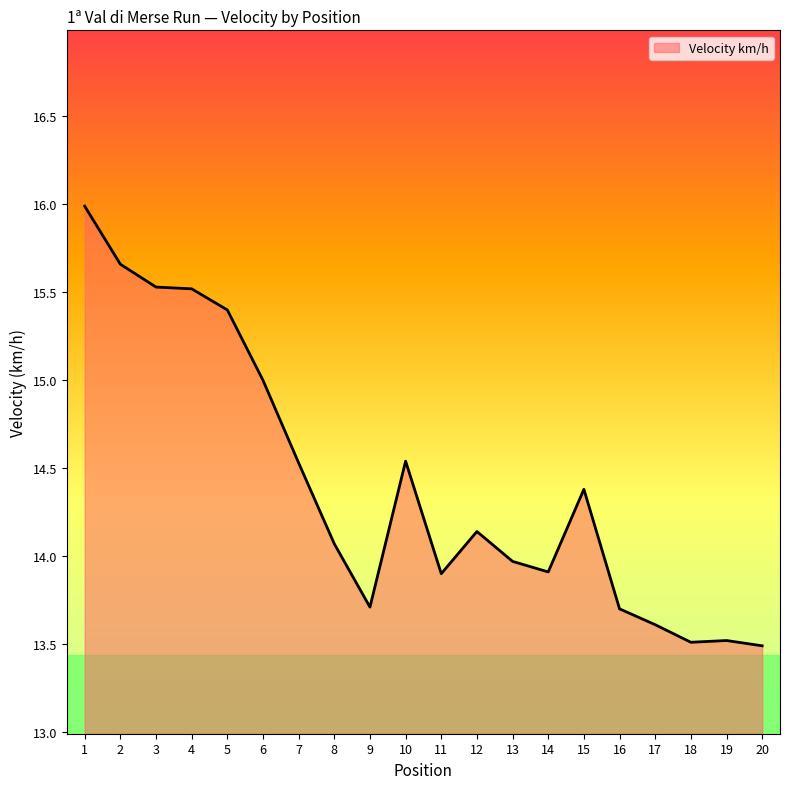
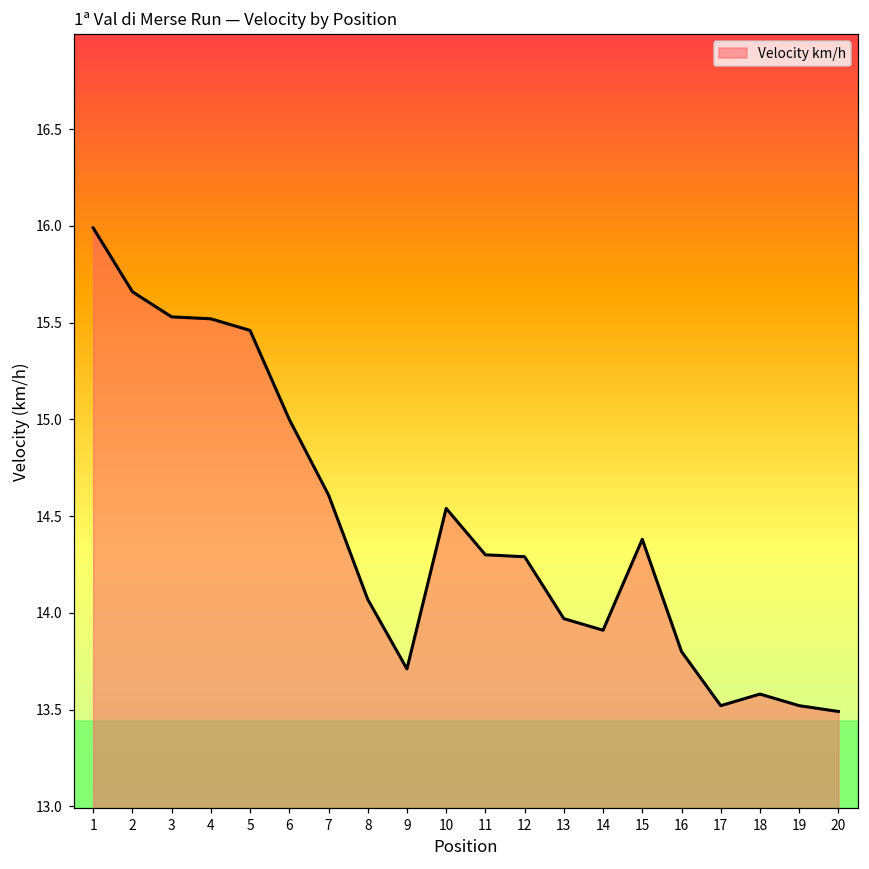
  {
    "1": 15.99,
    "2": 15.66,
    "3": 15.53,
    "4": 15.52,
-   "5": 15.40,
+   "5": 15.46,
    "6": 15.00,
-   "7": 14.53,
+   "7": 14.61,
    "8": 14.07,
    "9": 13.71,
    "10": 14.54,
-   "11": 13.9,
-   "12": 14.14,
+   "11": 14.3,
+   "12": 14.29,
    "13": 13.97,
    "14": 13.91,
    "15": 14.38,
-   "16": 13.7,
-   "17": 13.61,
-   "18": 13.51,
+   "16": 13.8,
+   "17": 13.52,
+   "18": 13.58,
    "19": 13.52,
    "20": 13.49
  }
